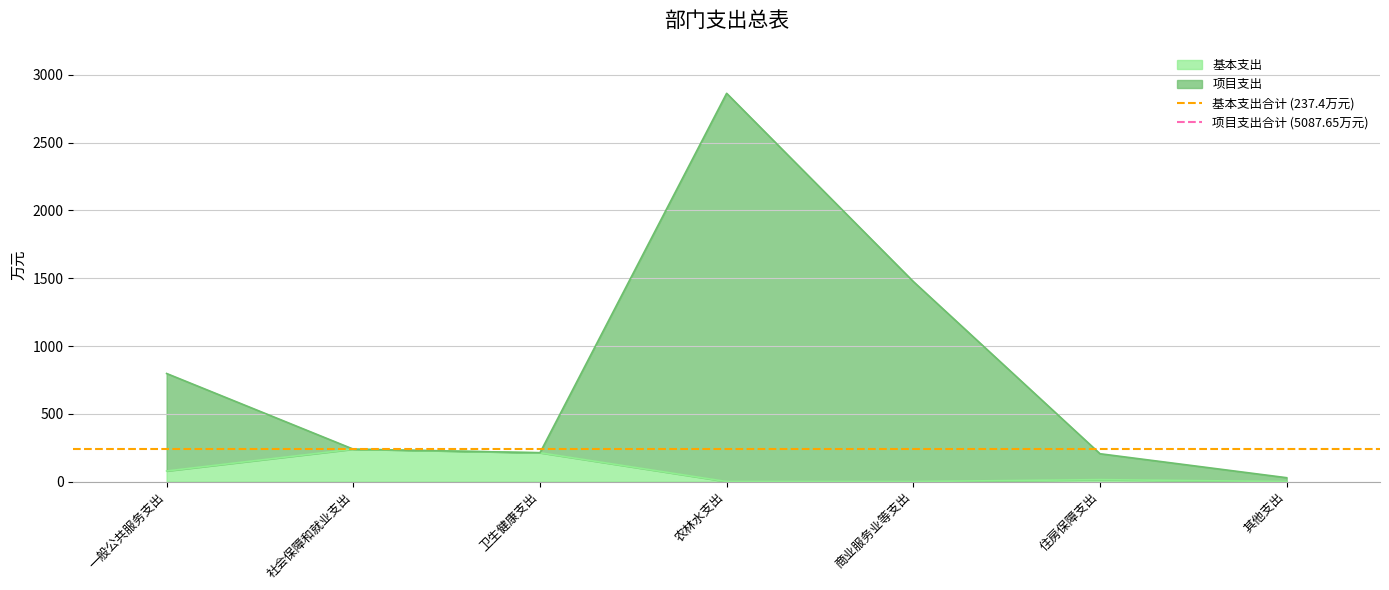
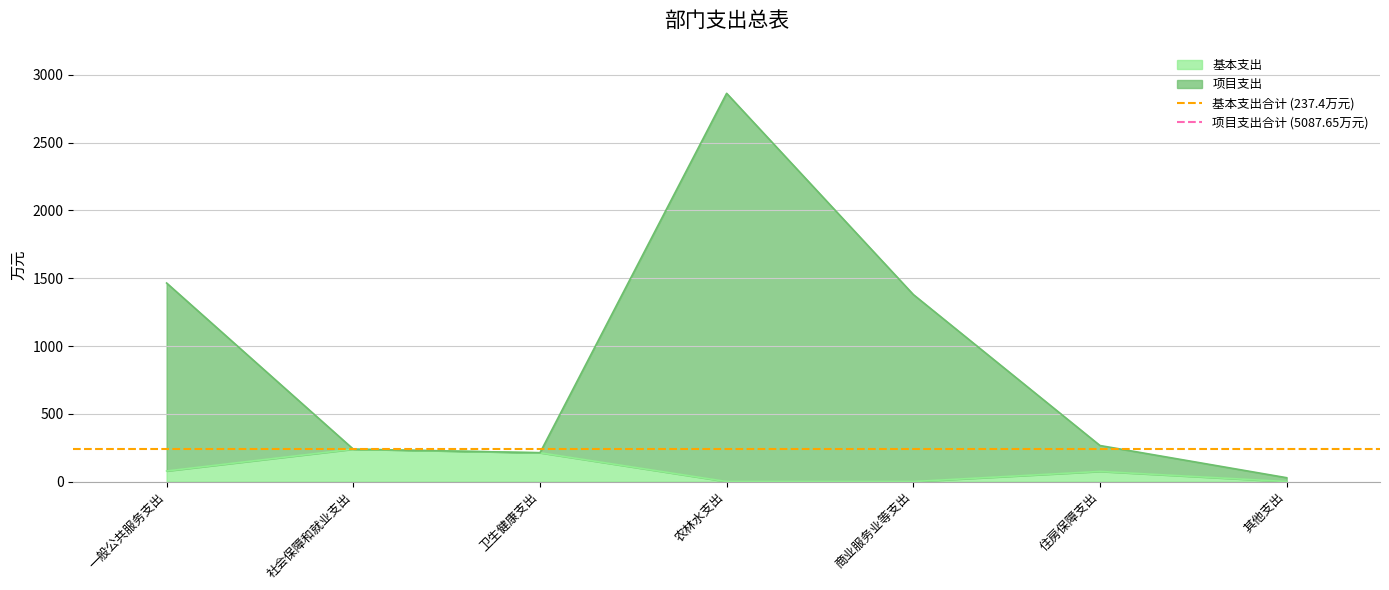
  {
    "基本支出": {
      "一般公共服务支出": 80,
      "农林水支出": 0,
      "商业服务业等支出": 0,
-     "住房保障支出": 10,
+     "住房保障支出": 70,
      "其他支出": 0
    },
    "项目支出": {
-     "一般公共服务支出": 720,
+     "一般公共服务支出": 1390,
      "农林水支出": 2860,
-     "商业服务业等支出": 1480,
+     "商业服务业等支出": 1380,
      "住房保障支出": 190,
      "其他支出": 30
    }
  }
